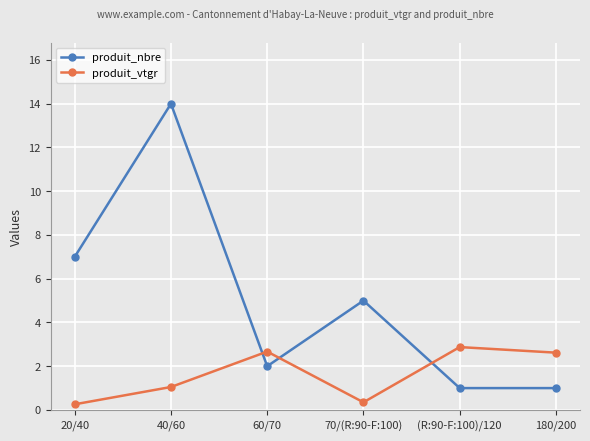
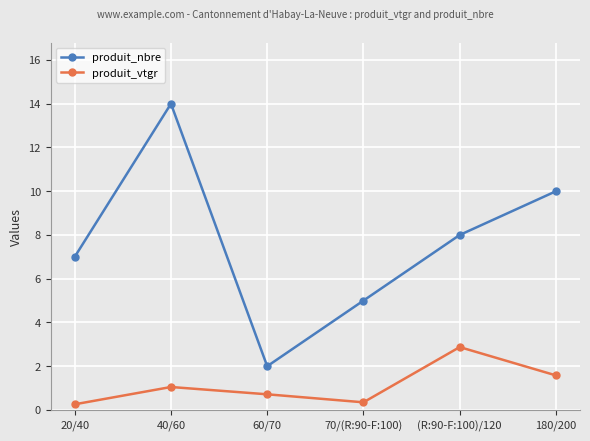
  {
    "produit_nbre": {
      "20/40": 7,
      "40/60": 14,
      "60/70": 2,
      "70/(R:90-F:100)": 5,
-     "(R:90-F:100)/120": 1,
-     "180/200": 1
+     "(R:90-F:100)/120": 8,
+     "180/200": 10
    },
    "produit_vtgr": {
      "20/40": 0.3,
      "40/60": 1.1,
-     "60/70": 2.7,
+     "60/70": 0.7,
      "70/(R:90-F:100)": 0.4,
      "(R:90-F:100)/120": 2.9,
-     "180/200": 2.6
+     "180/200": 1.6
    }
  }
